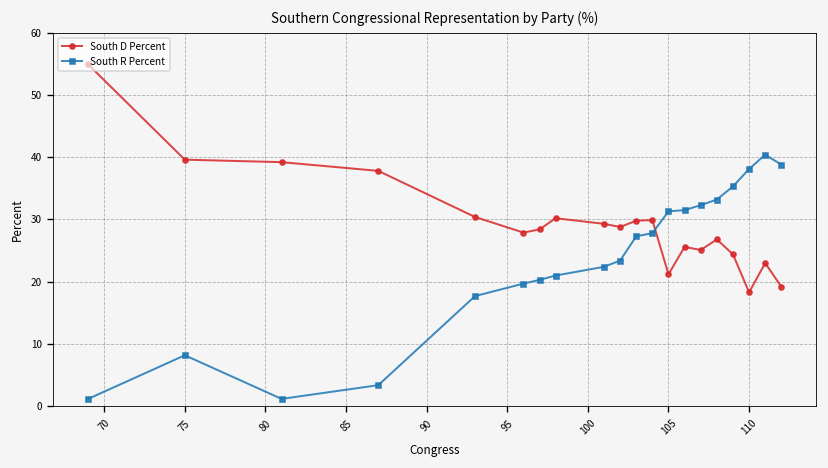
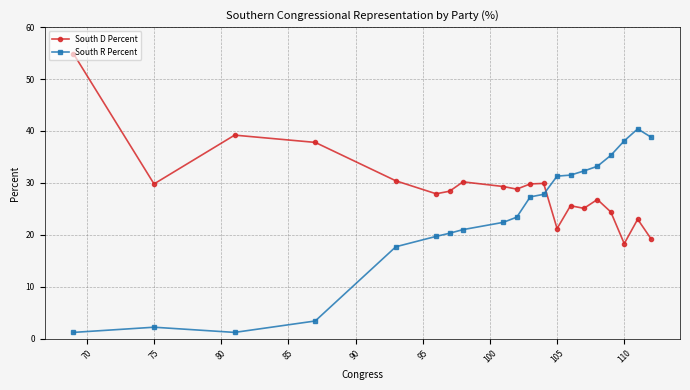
  {
    "South D Percent": {
-     "75": 40,
+     "75": 30,
      "105": 21,
      "110": 18
    },
    "South R Percent": {
-     "75": 8,
+     "75": 2,
      "105": 31,
      "110": 38
    }
  }
